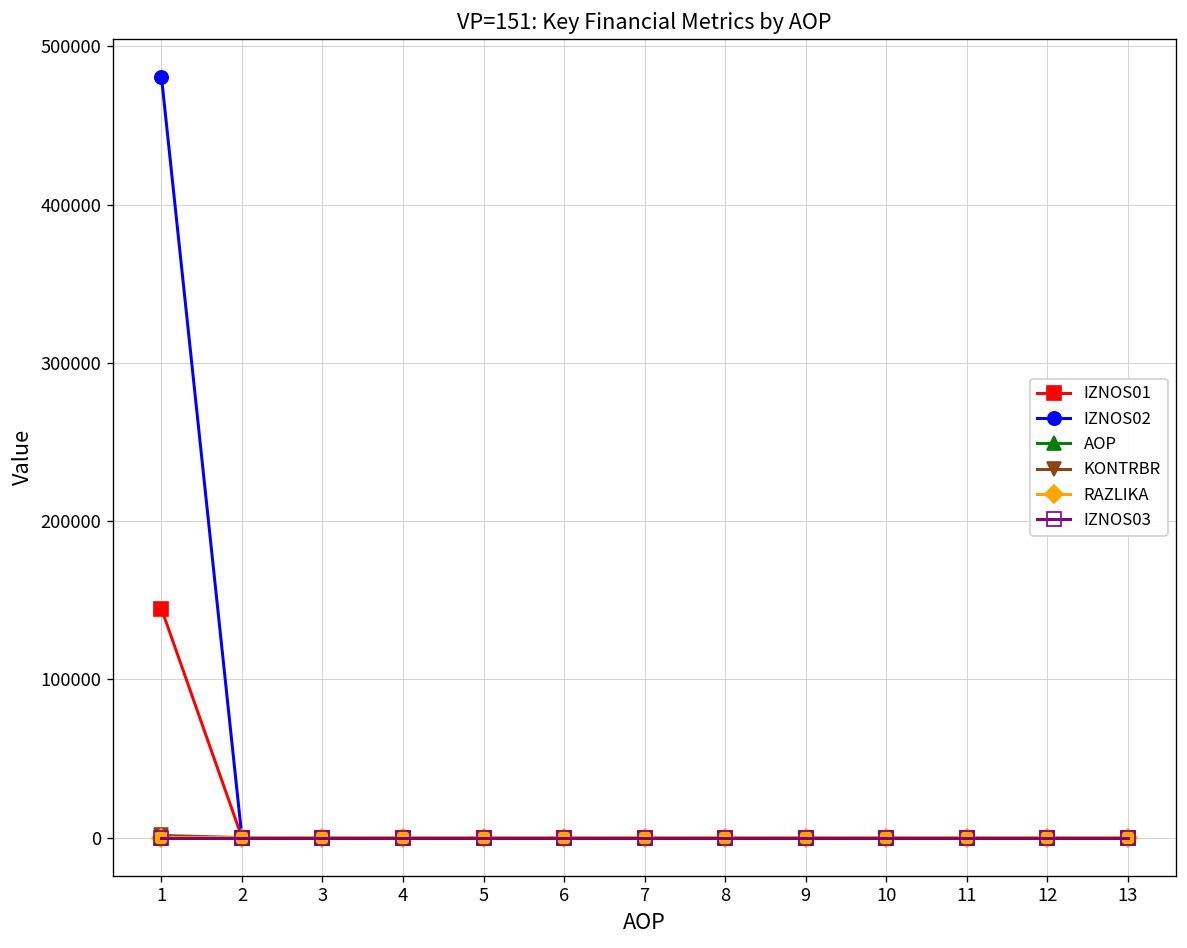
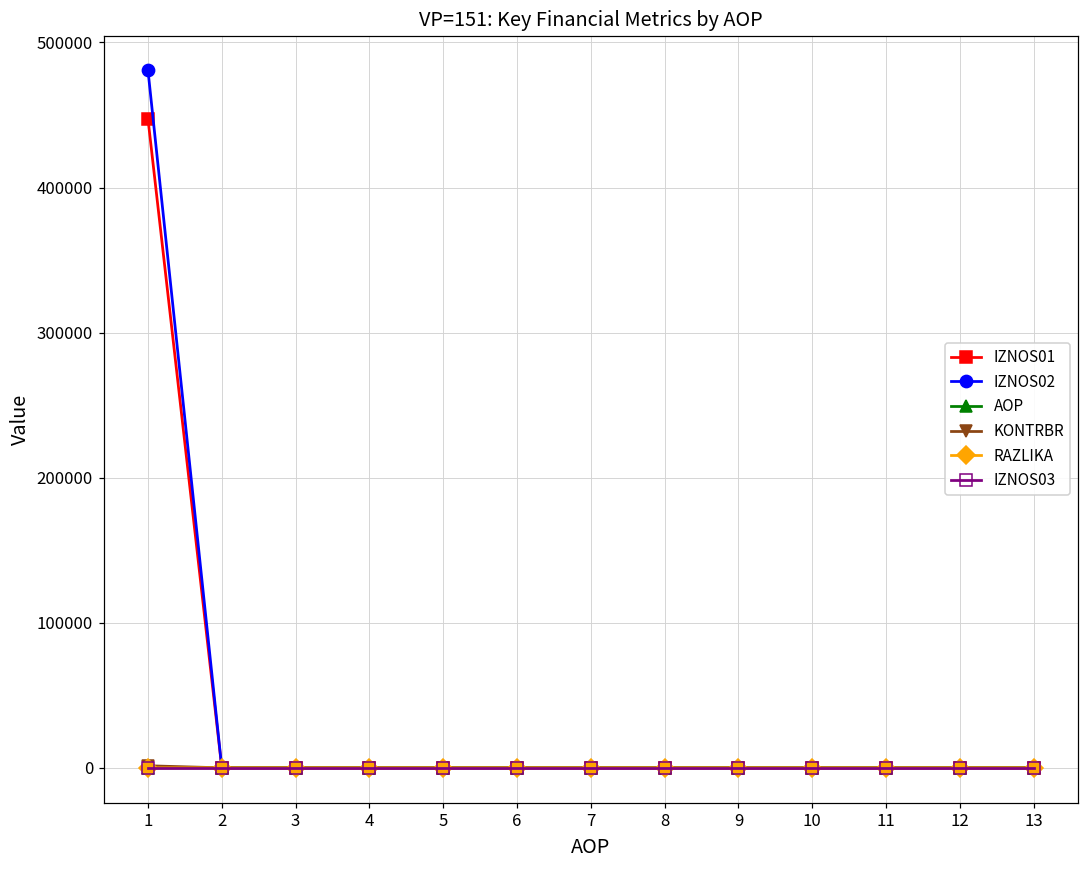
  {
    "IZNOS01": {
-     "1": 145000
+     "1": 447000
    },
    "IZNOS02": {
      "1": 481000
    }
  }
